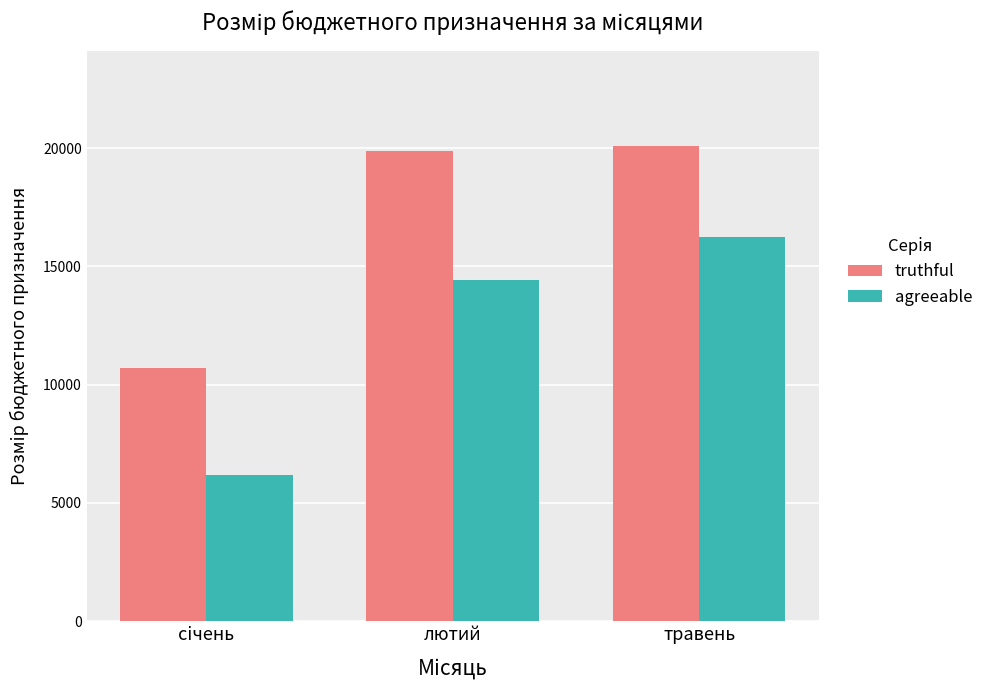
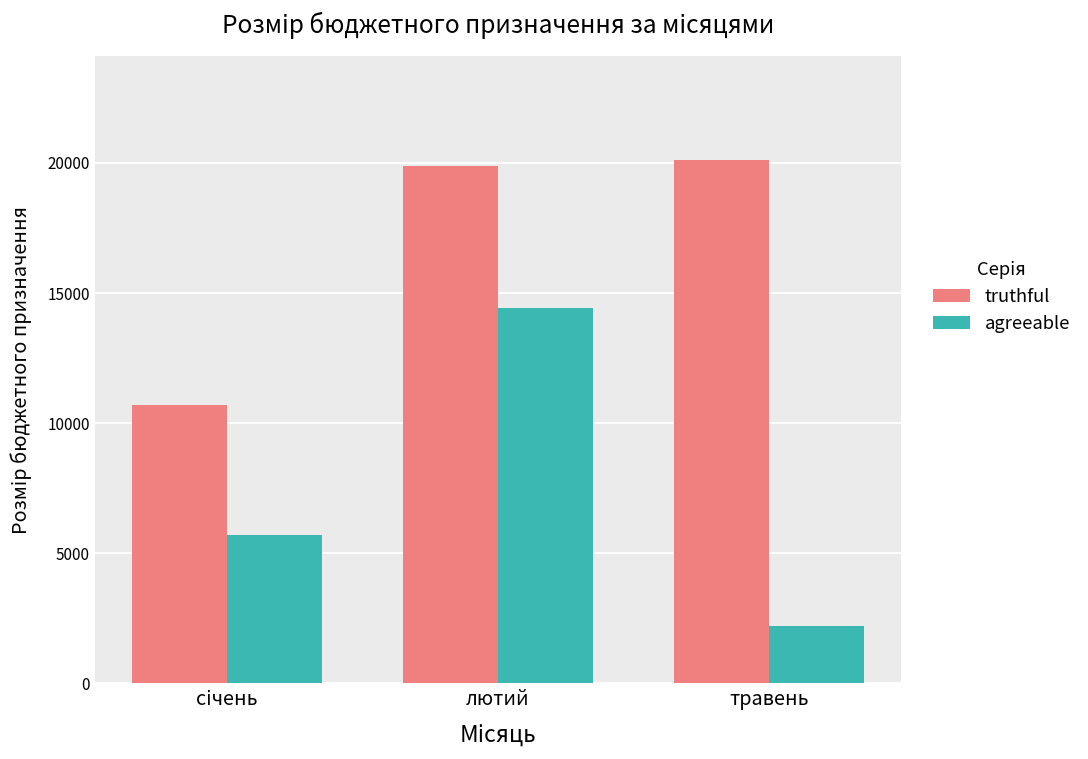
  {
    "truthful": {
      "січень": 10700,
      "лютий": 19900,
      "травень": 20100
    },
    "agreeable": {
-     "січень": 6200,
+     "січень": 5700,
      "лютий": 14400,
-     "травень": 16300
+     "травень": 2200
    }
  }
